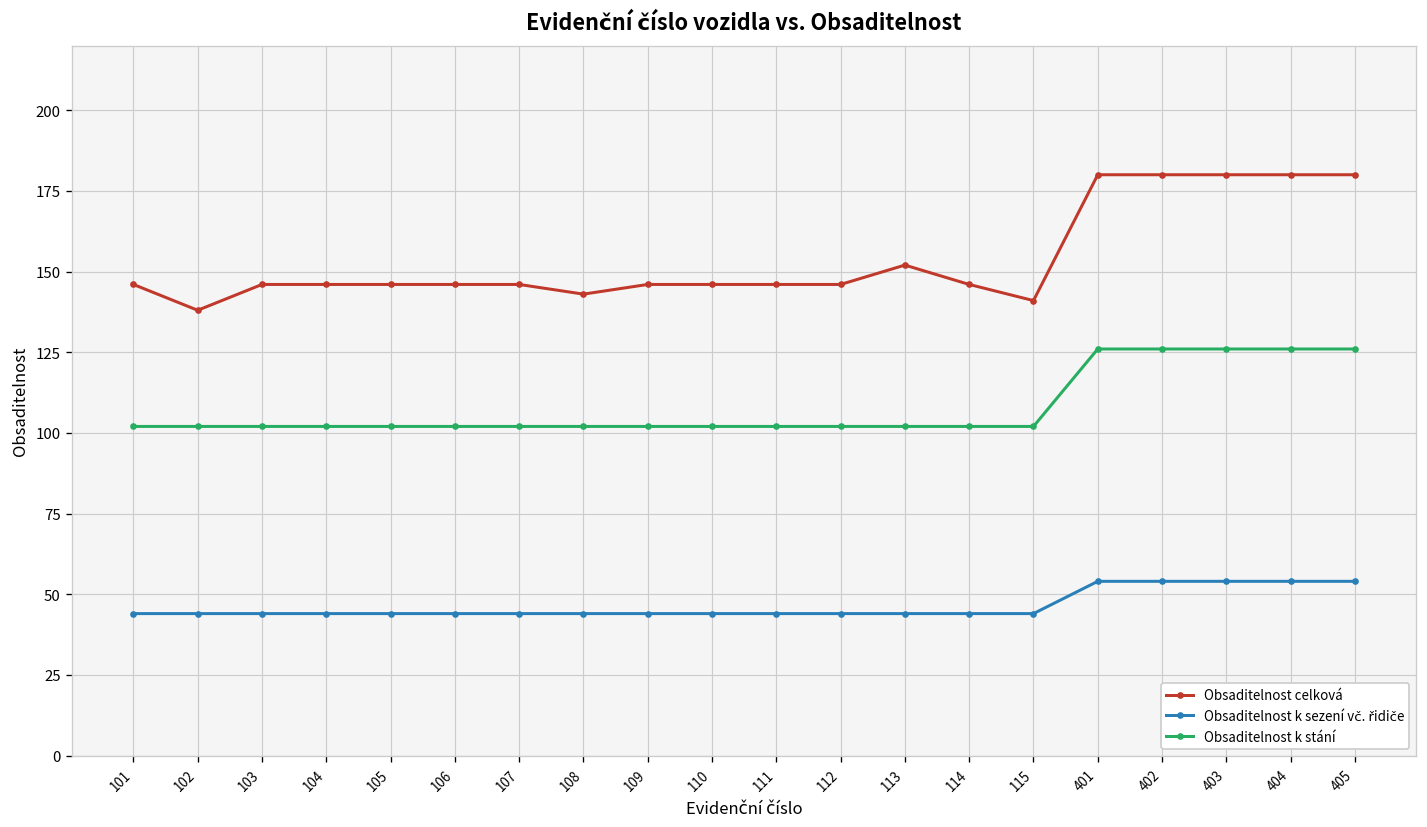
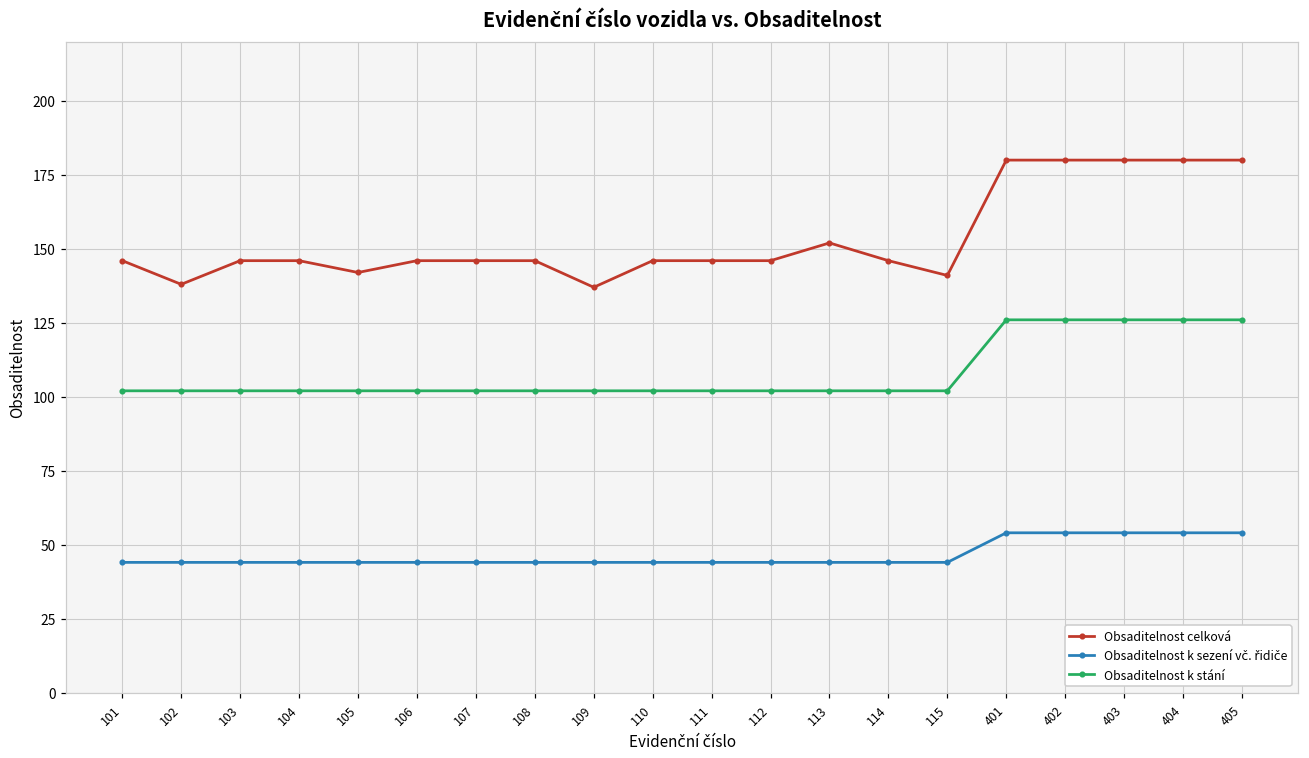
  {
    "Obsaditelnost celková": {
      "101": 146,
      "102": 138,
      "103": 146,
      "104": 146,
-     "105": 146,
+     "105": 142,
      "106": 146,
      "107": 146,
-     "108": 143,
-     "109": 146,
+     "108": 146,
+     "109": 137,
      "110": 146,
      "111": 146,
      "112": 146,
      "113": 152,
      "114": 146,
      "115": 141,
      "401": 180,
      "402": 180,
      "403": 180,
      "404": 180,
      "405": 180
    },
    "Obsaditelnost k sezení vč. řidiče": {
      "101": 44,
      "102": 44,
      "103": 44,
      "104": 44,
      "105": 44,
      "106": 44,
      "107": 44,
      "108": 44,
      "109": 44,
      "110": 44,
      "111": 44,
      "112": 44,
      "113": 44,
      "114": 44,
      "115": 44,
      "401": 54,
      "402": 54,
      "403": 54,
      "404": 54,
      "405": 54
    },
    "Obsaditelnost k stání": {
      "101": 102,
      "102": 102,
      "103": 102,
      "104": 102,
      "105": 102,
      "106": 102,
      "107": 102,
      "108": 102,
      "109": 102,
      "110": 102,
      "111": 102,
      "112": 102,
      "113": 102,
      "114": 102,
      "115": 102,
      "401": 126,
      "402": 126,
      "403": 126,
      "404": 126,
      "405": 126
    }
  }
